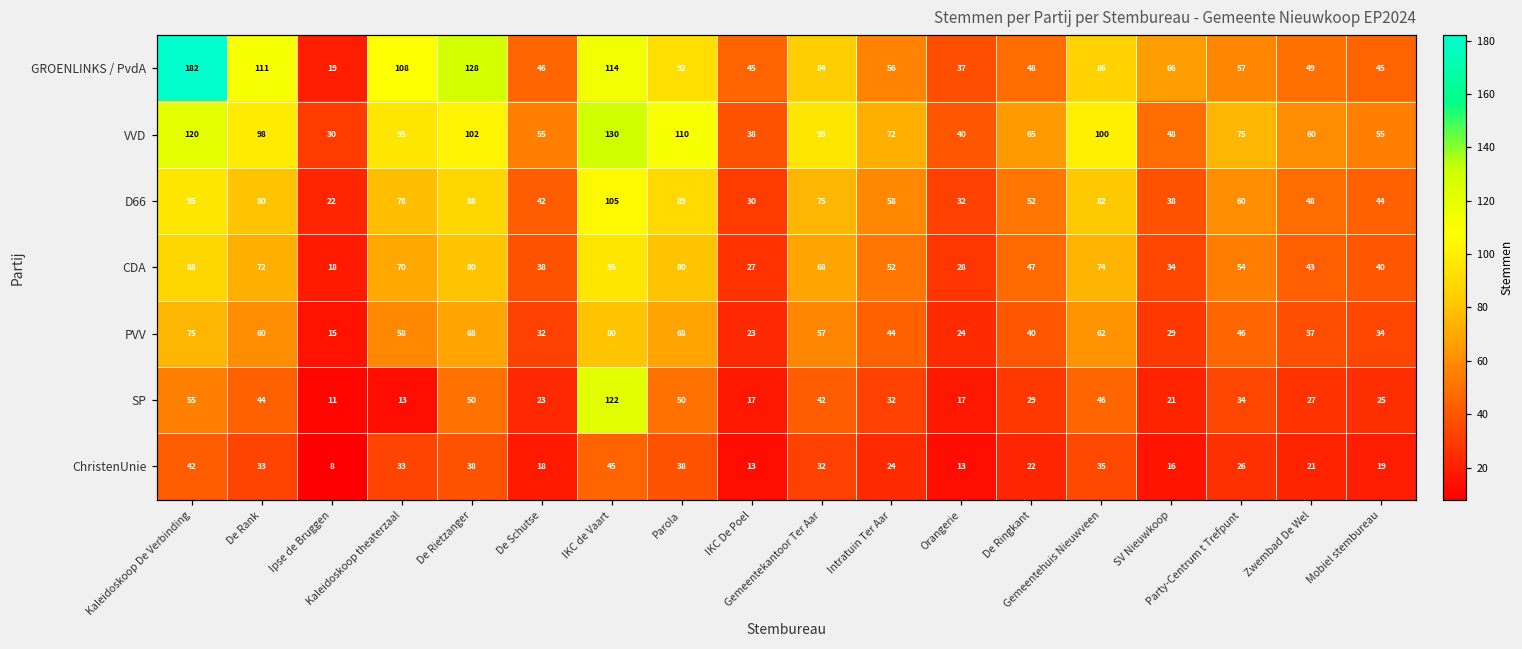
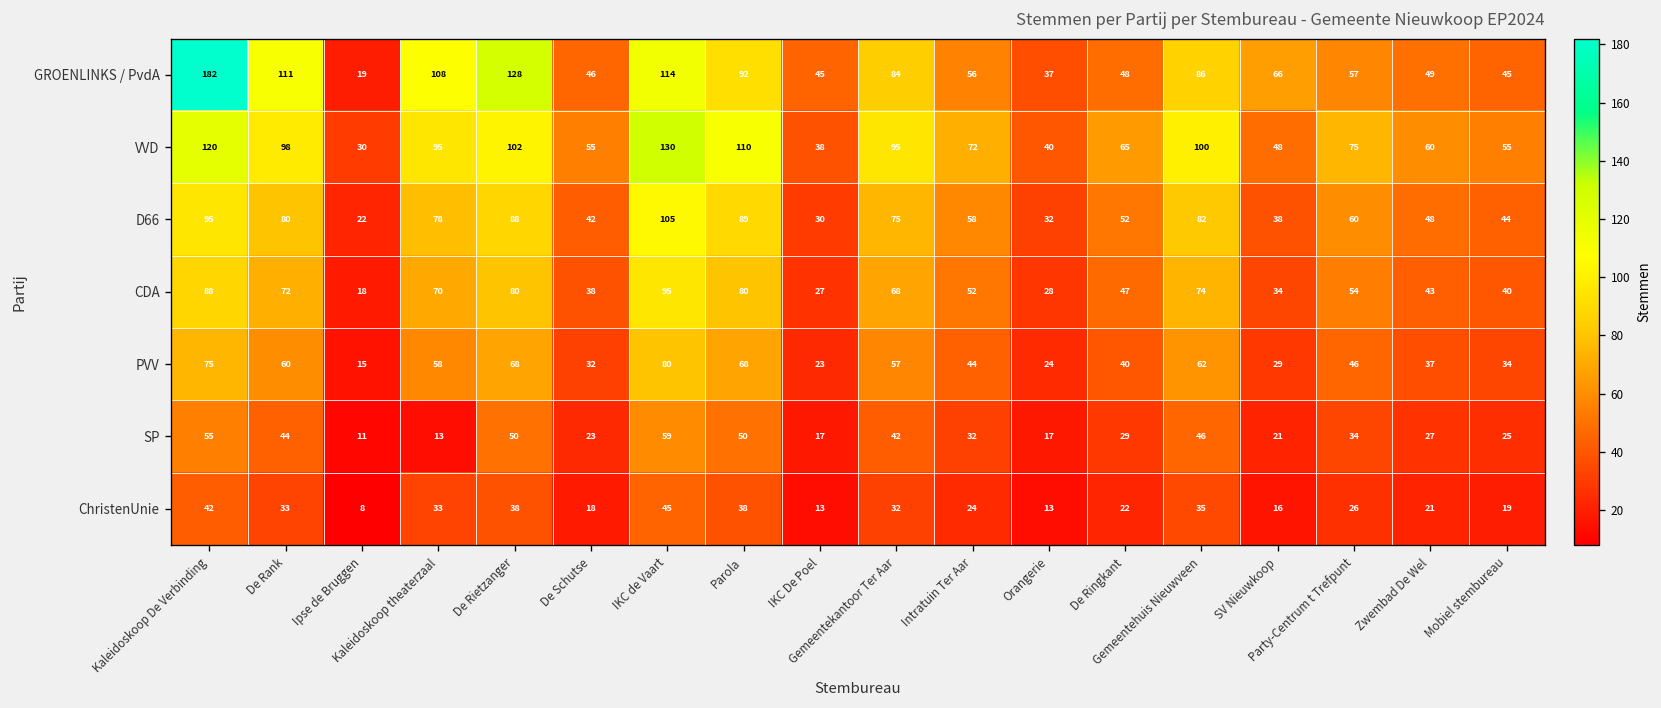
  {
    "GROENLINKS / PvdA": {
      "Kaleidoskoop De Verbinding": 182,
      "De Rank": 111,
      "Ipse de Bruggen": 19,
      "Kaleidoskoop theaterzaal": 108,
      "De Rietzanger": 128,
      "De Schutse": 46,
      "IKC de Vaart": 114,
      "Parola": 92,
      "IKC De Poel": 45,
      "Gemeentekantoor Ter Aar": 84,
      "Intratuin Ter Aar": 56,
      "Orangerie": 37,
      "De Ringkant": 48,
      "Gemeentehuis Nieuwveen": 86,
      "SV Nieuwkoop": 66,
      "Party-Centrum t Trefpunt": 57,
      "Zwembad De Wel": 49,
      "Mobiel stembureau": 45
    },
    "VVD": {
      "Kaleidoskoop De Verbinding": 120,
      "De Rank": 98,
      "Ipse de Bruggen": 30,
      "Kaleidoskoop theaterzaal": 95,
      "De Rietzanger": 102,
      "De Schutse": 55,
      "IKC de Vaart": 130,
      "Parola": 110,
      "IKC De Poel": 38,
      "Gemeentekantoor Ter Aar": 95,
      "Intratuin Ter Aar": 72,
      "Orangerie": 40,
      "De Ringkant": 65,
      "Gemeentehuis Nieuwveen": 100,
      "SV Nieuwkoop": 48,
      "Party-Centrum t Trefpunt": 75,
      "Zwembad De Wel": 60,
      "Mobiel stembureau": 55
    },
    "D66": {
      "Kaleidoskoop De Verbinding": 95,
      "De Rank": 80,
      "Ipse de Bruggen": 22,
      "Kaleidoskoop theaterzaal": 78,
      "De Rietzanger": 88,
      "De Schutse": 42,
      "IKC de Vaart": 105,
      "Parola": 89,
      "IKC De Poel": 30,
      "Gemeentekantoor Ter Aar": 75,
      "Intratuin Ter Aar": 58,
      "Orangerie": 32,
      "De Ringkant": 52,
      "Gemeentehuis Nieuwveen": 82,
      "SV Nieuwkoop": 38,
      "Party-Centrum t Trefpunt": 60,
      "Zwembad De Wel": 48,
      "Mobiel stembureau": 44
    },
    "CDA": {
      "Kaleidoskoop De Verbinding": 88,
      "De Rank": 72,
      "Ipse de Bruggen": 18,
      "Kaleidoskoop theaterzaal": 70,
      "De Rietzanger": 80,
      "De Schutse": 38,
      "IKC de Vaart": 95,
      "Parola": 80,
      "IKC De Poel": 27,
      "Gemeentekantoor Ter Aar": 68,
      "Intratuin Ter Aar": 52,
      "Orangerie": 28,
      "De Ringkant": 47,
      "Gemeentehuis Nieuwveen": 74,
      "SV Nieuwkoop": 34,
      "Party-Centrum t Trefpunt": 54,
      "Zwembad De Wel": 43,
      "Mobiel stembureau": 40
    },
    "PVV": {
      "Kaleidoskoop De Verbinding": 75,
      "De Rank": 60,
      "Ipse de Bruggen": 15,
      "Kaleidoskoop theaterzaal": 58,
      "De Rietzanger": 68,
      "De Schutse": 32,
      "IKC de Vaart": 80,
      "Parola": 68,
      "IKC De Poel": 23,
      "Gemeentekantoor Ter Aar": 57,
      "Intratuin Ter Aar": 44,
      "Orangerie": 24,
      "De Ringkant": 40,
      "Gemeentehuis Nieuwveen": 62,
      "SV Nieuwkoop": 29,
      "Party-Centrum t Trefpunt": 46,
      "Zwembad De Wel": 37,
      "Mobiel stembureau": 34
    },
    "SP": {
      "Kaleidoskoop De Verbinding": 55,
      "De Rank": 44,
      "Ipse de Bruggen": 11,
      "Kaleidoskoop theaterzaal": 13,
      "De Rietzanger": 50,
      "De Schutse": 23,
-     "IKC de Vaart": 122,
+     "IKC de Vaart": 59,
      "Parola": 50,
      "IKC De Poel": 17,
      "Gemeentekantoor Ter Aar": 42,
      "Intratuin Ter Aar": 32,
      "Orangerie": 17,
      "De Ringkant": 29,
      "Gemeentehuis Nieuwveen": 46,
      "SV Nieuwkoop": 21,
      "Party-Centrum t Trefpunt": 34,
      "Zwembad De Wel": 27,
      "Mobiel stembureau": 25
    },
    "ChristenUnie": {
      "Kaleidoskoop De Verbinding": 42,
      "De Rank": 33,
      "Ipse de Bruggen": 8,
      "Kaleidoskoop theaterzaal": 33,
      "De Rietzanger": 38,
      "De Schutse": 18,
      "IKC de Vaart": 45,
      "Parola": 38,
      "IKC De Poel": 13,
      "Gemeentekantoor Ter Aar": 32,
      "Intratuin Ter Aar": 24,
      "Orangerie": 13,
      "De Ringkant": 22,
      "Gemeentehuis Nieuwveen": 35,
      "SV Nieuwkoop": 16,
      "Party-Centrum t Trefpunt": 26,
      "Zwembad De Wel": 21,
      "Mobiel stembureau": 19
    }
  }
